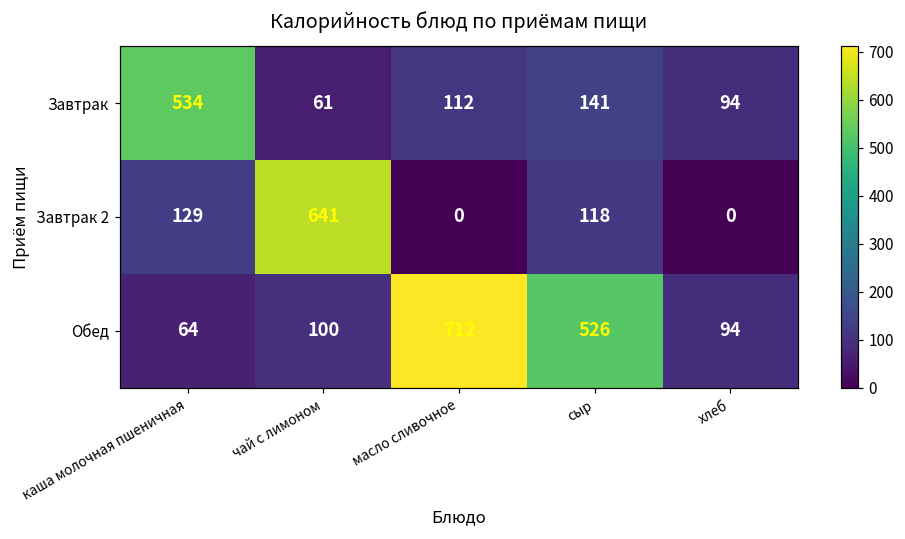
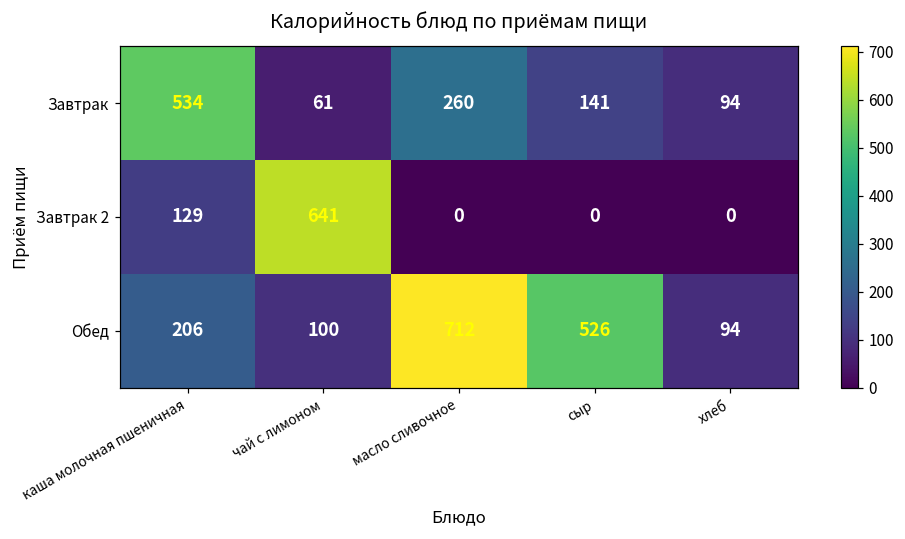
  {
    "Завтрак": {
      "каша молочная пшеничная": 534,
      "чай с лимоном": 61,
-     "масло сливочное": 112,
+     "масло сливочное": 260,
      "сыр": 141,
      "хлеб": 94
    },
    "Завтрак 2": {
      "каша молочная пшеничная": 129,
      "чай с лимоном": 641,
      "масло сливочное": 0,
-     "сыр": 118,
+     "сыр": 0,
      "хлеб": 0
    },
    "Обед": {
-     "каша молочная пшеничная": 64,
+     "каша молочная пшеничная": 206,
      "чай с лимоном": 100,
      "сыр": 526,
      "хлеб": 94
    }
  }
